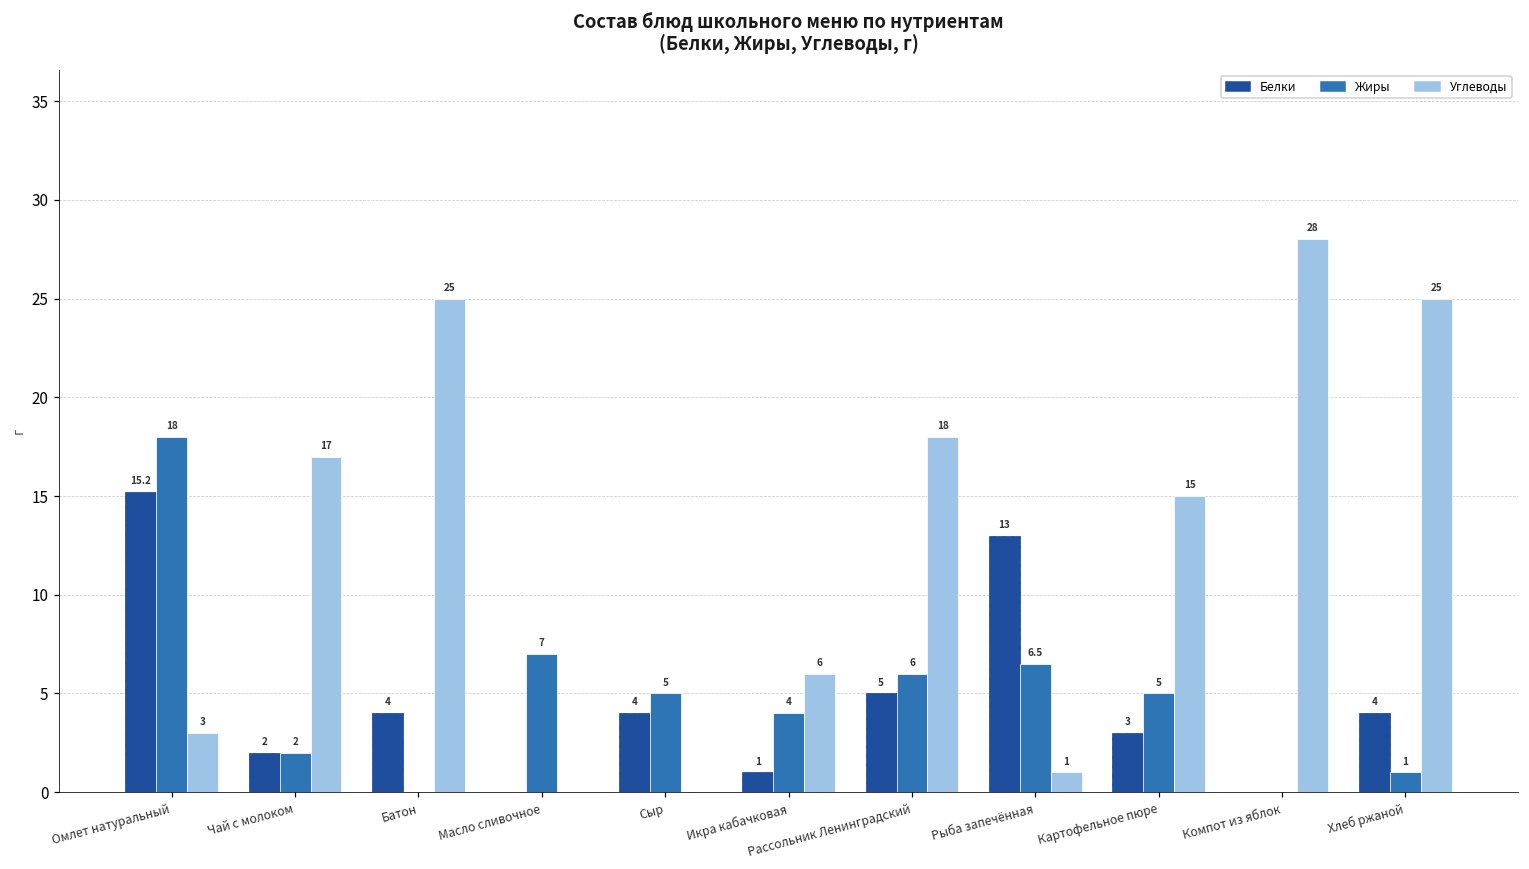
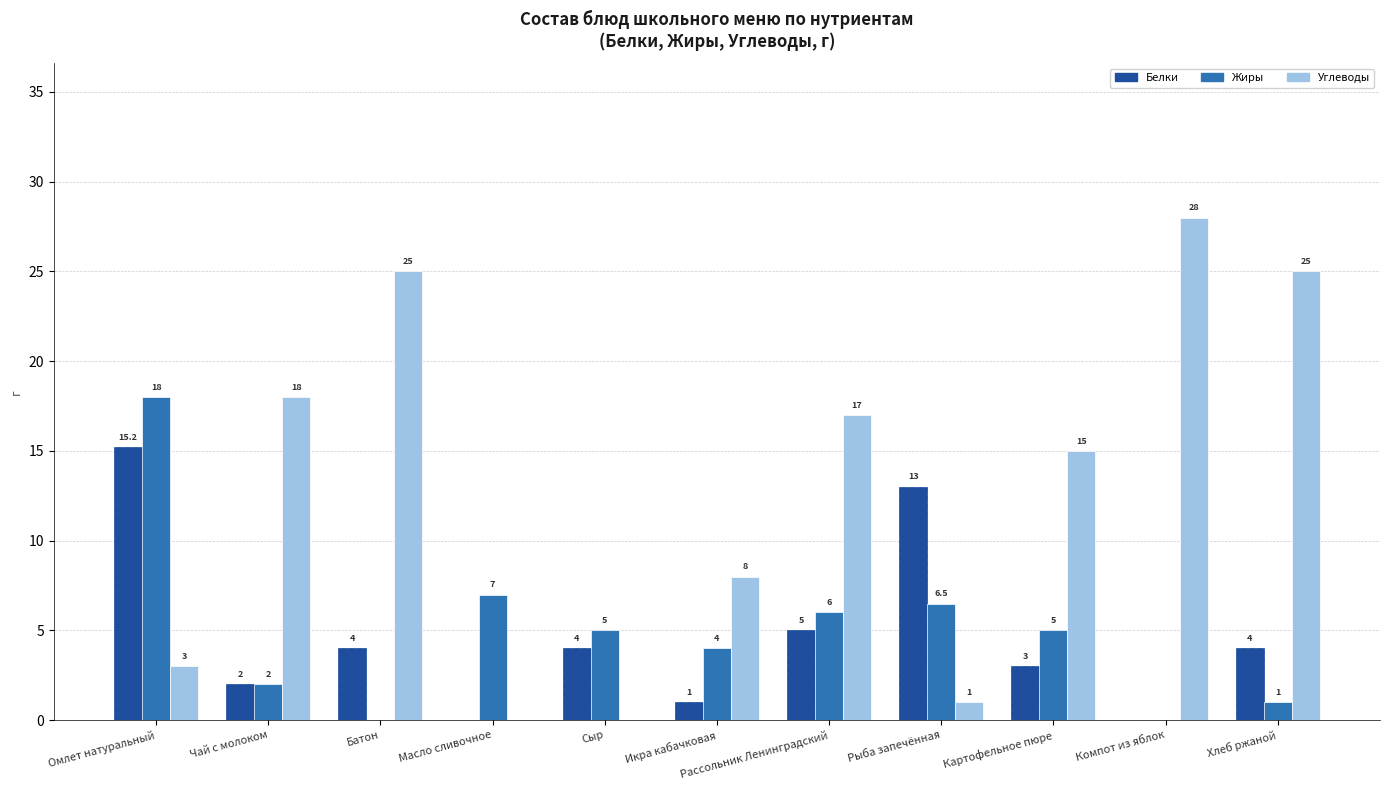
  {
    "Углеводы": {
      "Омлет натуральный": 3,
-     "Чай с молоком": 17,
+     "Чай с молоком": 18,
      "Батон": 25,
-     "Икра кабачковая": 6,
-     "Рассольник Ленинградский": 18,
+     "Икра кабачковая": 8,
+     "Рассольник Ленинградский": 17,
      "Рыба запечённая": 1,
      "Картофельное пюре": 15,
      "Компот из яблок": 28,
      "Хлеб ржаной": 25
    }
  }
